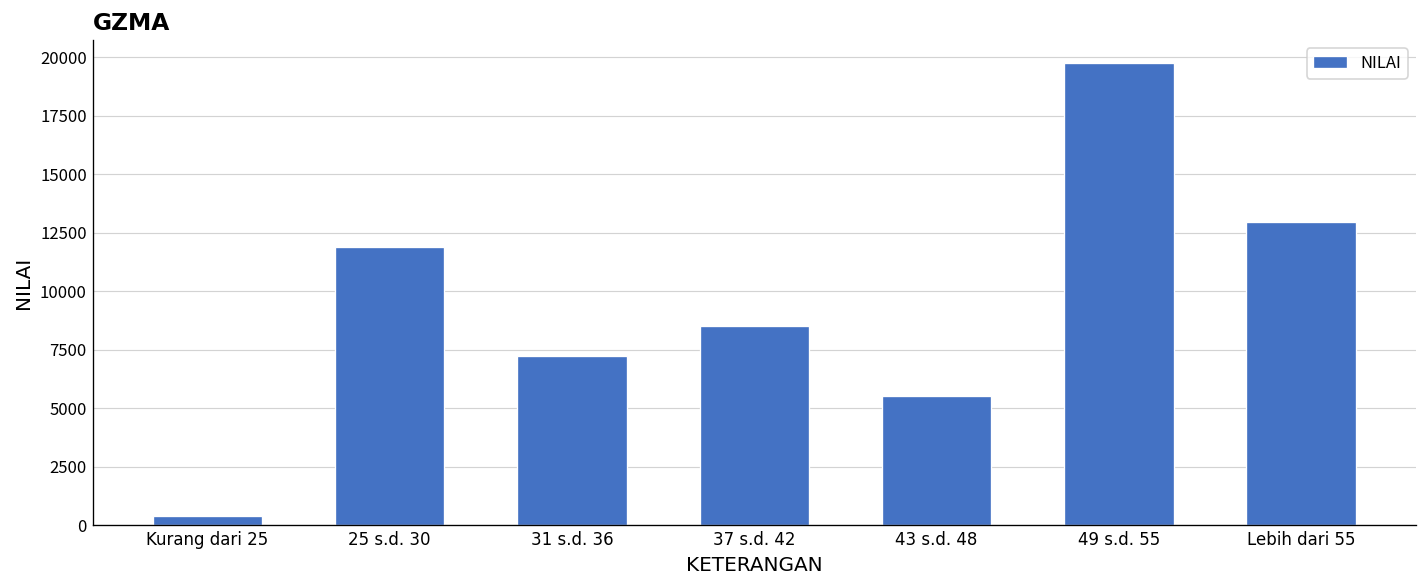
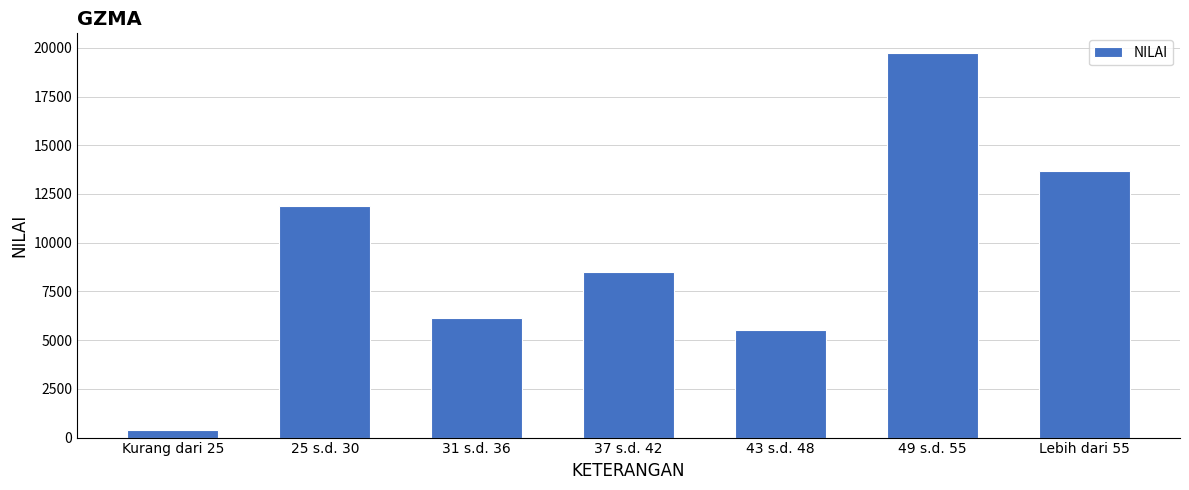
  {
    "Kurang dari 25": 400,
    "25 s.d. 30": 11900,
-   "31 s.d. 36": 7200,
+   "31 s.d. 36": 6200,
    "37 s.d. 42": 8500,
    "43 s.d. 48": 5500,
    "49 s.d. 55": 19800,
-   "Lebih dari 55": 13000
+   "Lebih dari 55": 13700
  }
